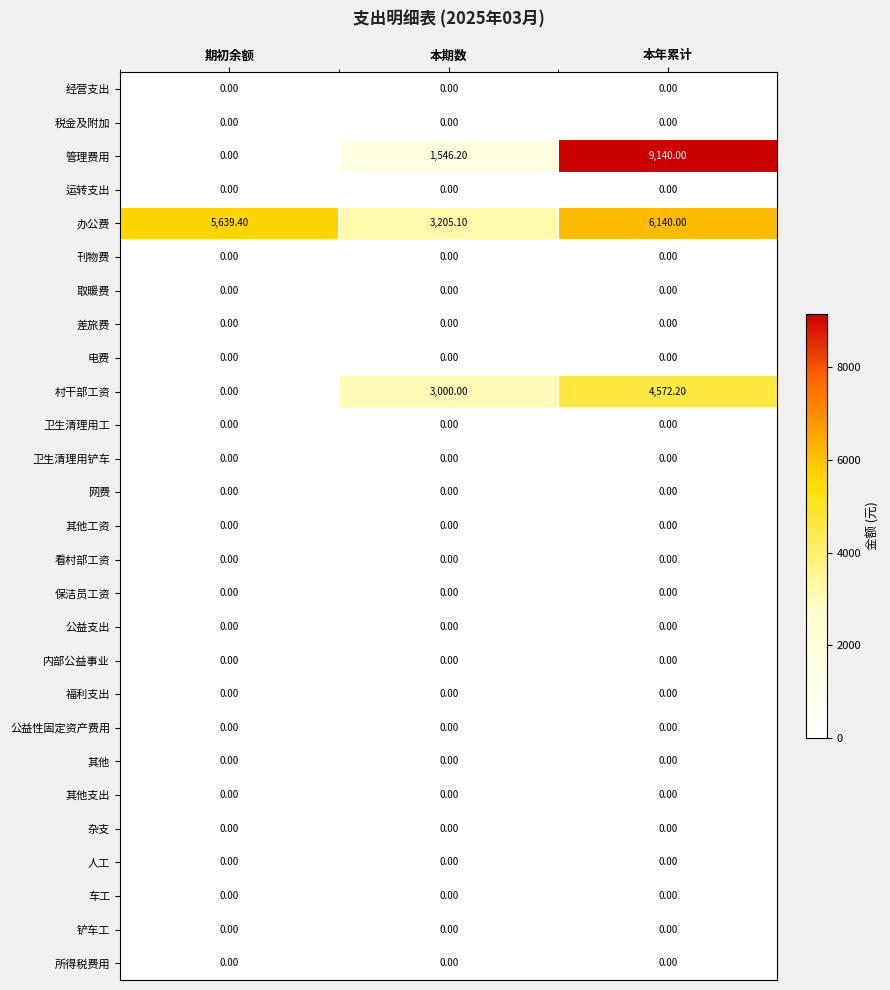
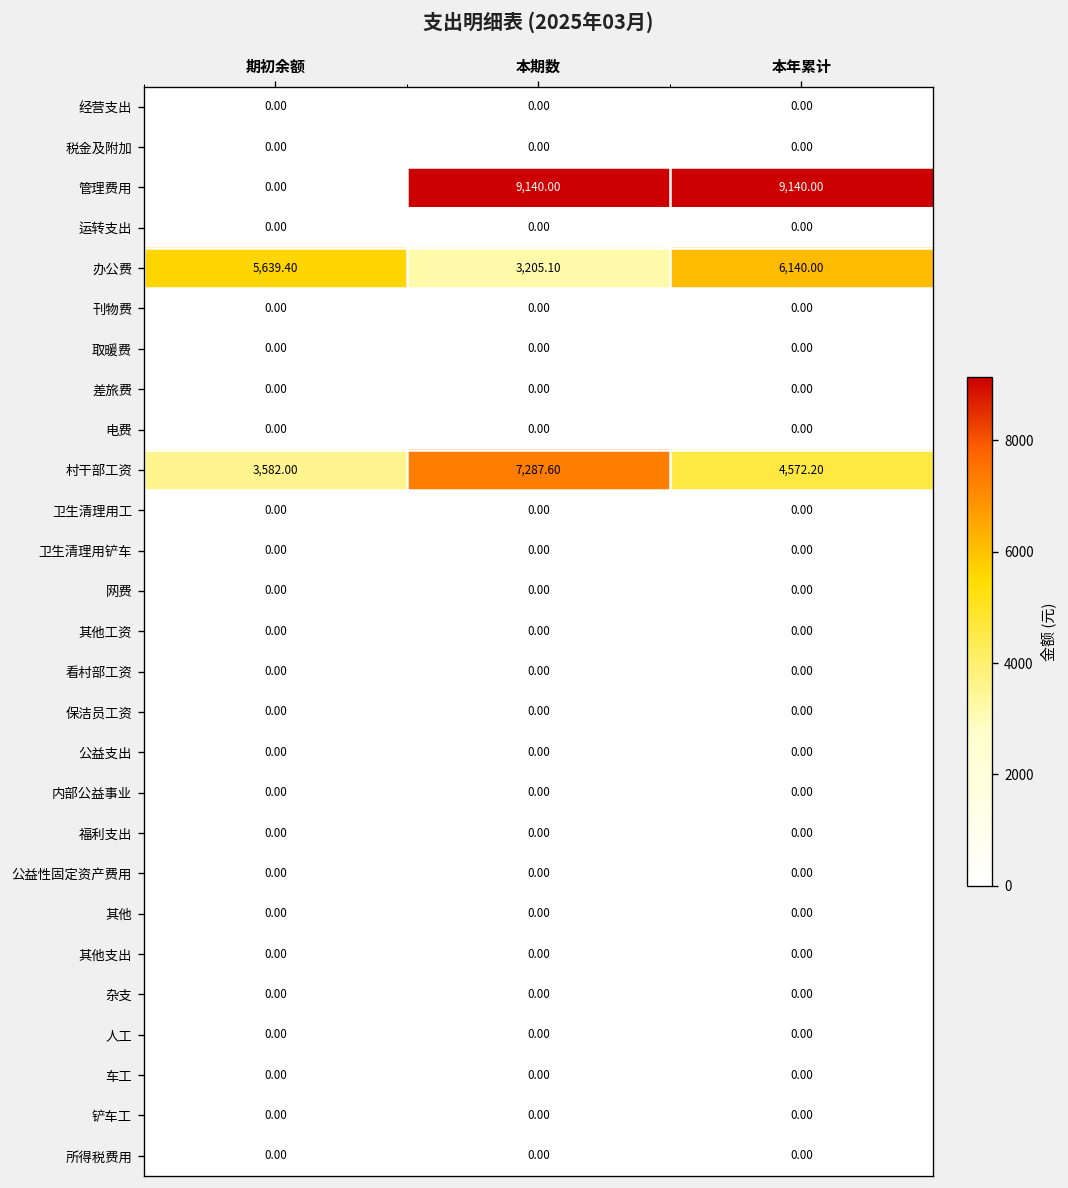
  {
    "经营支出": {
      "期初余额": "0.00",
      "本期数": "0.00",
      "本年累计": "0.00"
    },
    "税金及附加": {
      "期初余额": "0.00",
      "本期数": "0.00",
      "本年累计": "0.00"
    },
    "管理费用": {
      "期初余额": "0.00",
-     "本期数": "1,546.20",
+     "本期数": "9,140.00",
      "本年累计": "9,140.00"
    },
    "运转支出": {
      "期初余额": "0.00",
      "本期数": "0.00",
      "本年累计": "0.00"
    },
    "办公费": {
      "期初余额": "5,639.40",
      "本期数": "3,205.10",
      "本年累计": "6,140.00"
    },
    "刊物费": {
      "期初余额": "0.00",
      "本期数": "0.00",
      "本年累计": "0.00"
    },
    "取暖费": {
      "期初余额": "0.00",
      "本期数": "0.00",
      "本年累计": "0.00"
    },
    "差旅费": {
      "期初余额": "0.00",
      "本期数": "0.00",
      "本年累计": "0.00"
    },
    "电费": {
      "期初余额": "0.00",
      "本期数": "0.00",
      "本年累计": "0.00"
    },
    "村干部工资": {
-     "期初余额": "0.00",
-     "本期数": "3,000.00",
+     "期初余额": "3,582.00",
+     "本期数": "7,287.60",
      "本年累计": "4,572.20"
    },
    "卫生清理用工": {
      "期初余额": "0.00",
      "本期数": "0.00",
      "本年累计": "0.00"
    },
    "卫生清理用铲车": {
      "期初余额": "0.00",
      "本期数": "0.00",
      "本年累计": "0.00"
    },
    "网费": {
      "期初余额": "0.00",
      "本期数": "0.00",
      "本年累计": "0.00"
    },
    "其他工资": {
      "期初余额": "0.00",
      "本期数": "0.00",
      "本年累计": "0.00"
    },
    "看村部工资": {
      "期初余额": "0.00",
      "本期数": "0.00",
      "本年累计": "0.00"
    },
    "保洁员工资": {
      "期初余额": "0.00",
      "本期数": "0.00",
      "本年累计": "0.00"
    },
    "公益支出": {
      "期初余额": "0.00",
      "本期数": "0.00",
      "本年累计": "0.00"
    },
    "内部公益事业": {
      "期初余额": "0.00",
      "本期数": "0.00",
      "本年累计": "0.00"
    },
    "福利支出": {
      "期初余额": "0.00",
      "本期数": "0.00",
      "本年累计": "0.00"
    },
    "公益性固定资产费用": {
      "期初余额": "0.00",
      "本期数": "0.00",
      "本年累计": "0.00"
    },
    "其他": {
      "期初余额": "0.00",
      "本期数": "0.00",
      "本年累计": "0.00"
    },
    "其他支出": {
      "期初余额": "0.00",
      "本期数": "0.00",
      "本年累计": "0.00"
    },
    "杂支": {
      "期初余额": "0.00",
      "本期数": "0.00",
      "本年累计": "0.00"
    },
    "人工": {
      "期初余额": "0.00",
      "本期数": "0.00",
      "本年累计": "0.00"
    },
    "车工": {
      "期初余额": "0.00",
      "本期数": "0.00",
      "本年累计": "0.00"
    },
    "铲车工": {
      "期初余额": "0.00",
      "本期数": "0.00",
      "本年累计": "0.00"
    },
    "所得税费用": {
      "期初余额": "0.00",
      "本期数": "0.00",
      "本年累计": "0.00"
    }
  }
